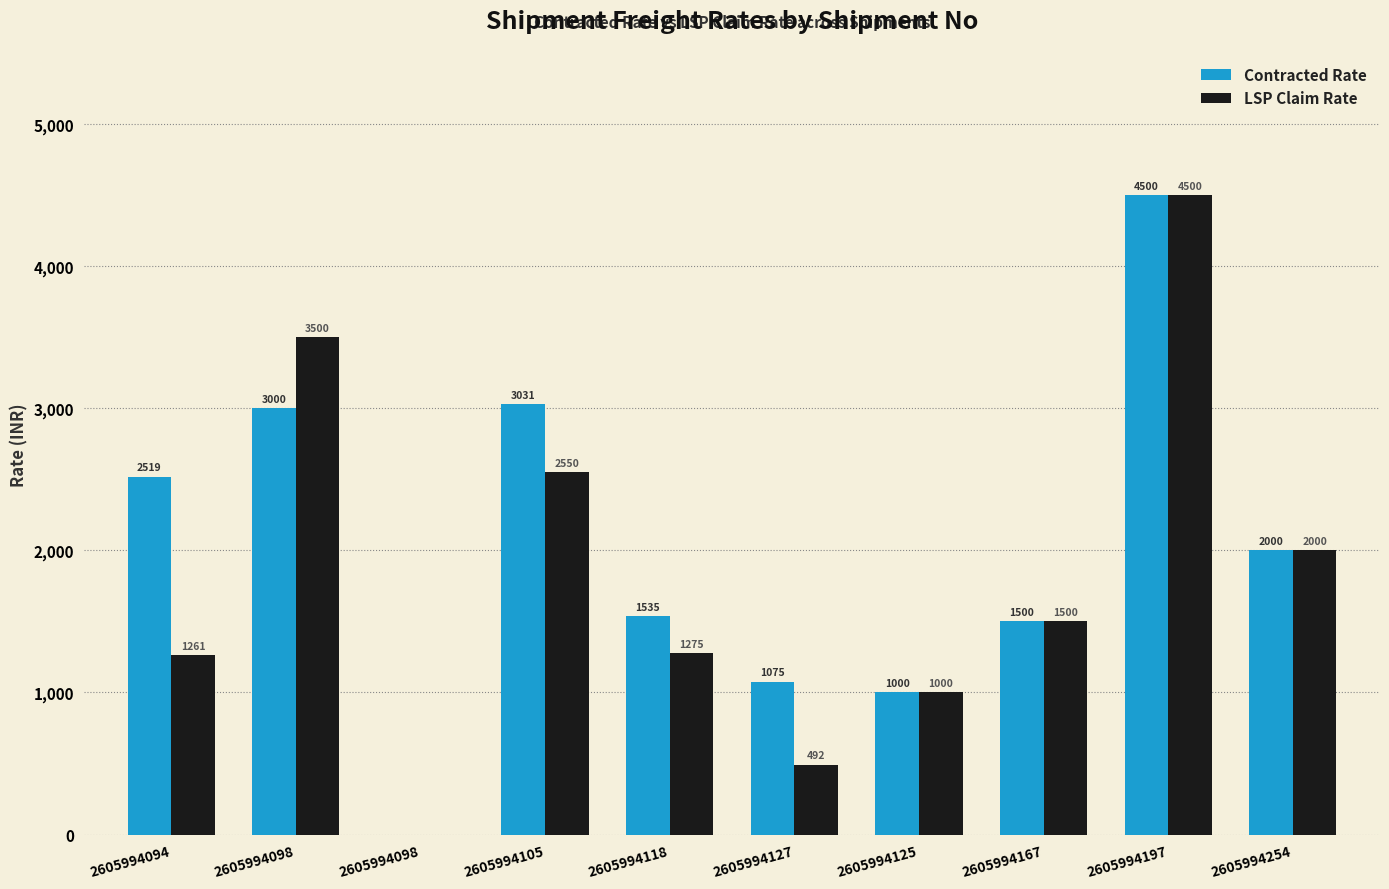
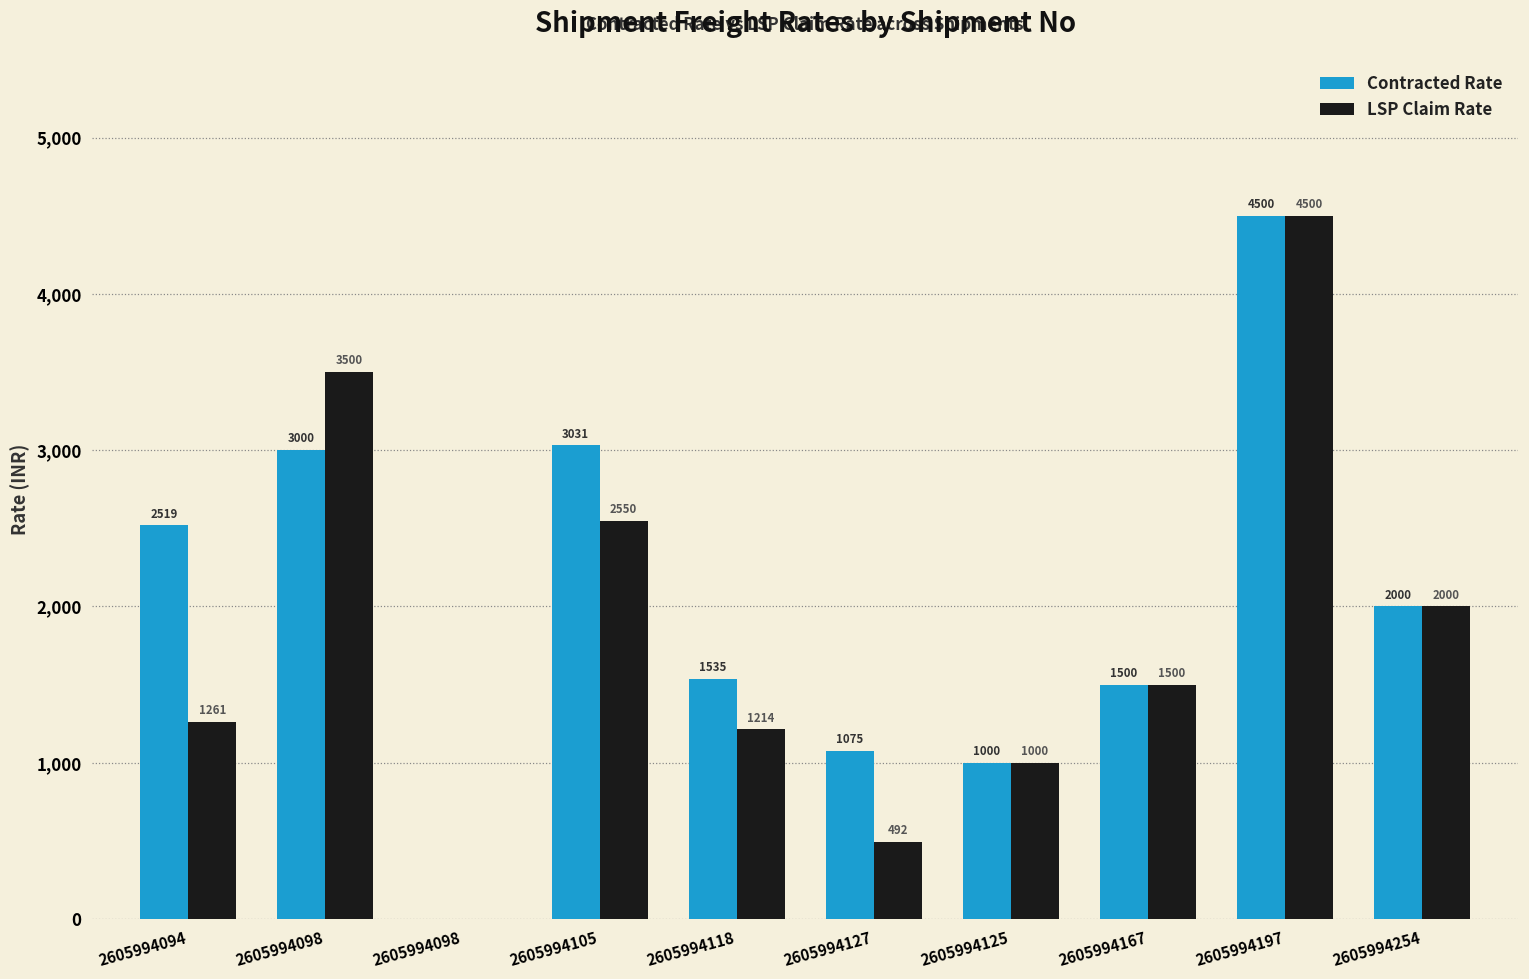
  {
    "Contracted Rate": {
      "2605994094": 2519,
      "2605994105": 3031,
      "2605994118": 1535,
      "2605994125": 1000,
      "2605994167": 1500,
      "2605994197": 4500,
      "2605994254": 2000
    },
    "LSP Claim Rate": {
      "2605994094": 1261,
      "2605994105": 2550,
-     "2605994118": 1275,
+     "2605994118": 1214,
      "2605994127": 492,
      "2605994125": 1000,
      "2605994167": 1500,
      "2605994197": 4500,
      "2605994254": 2000
    }
  }
